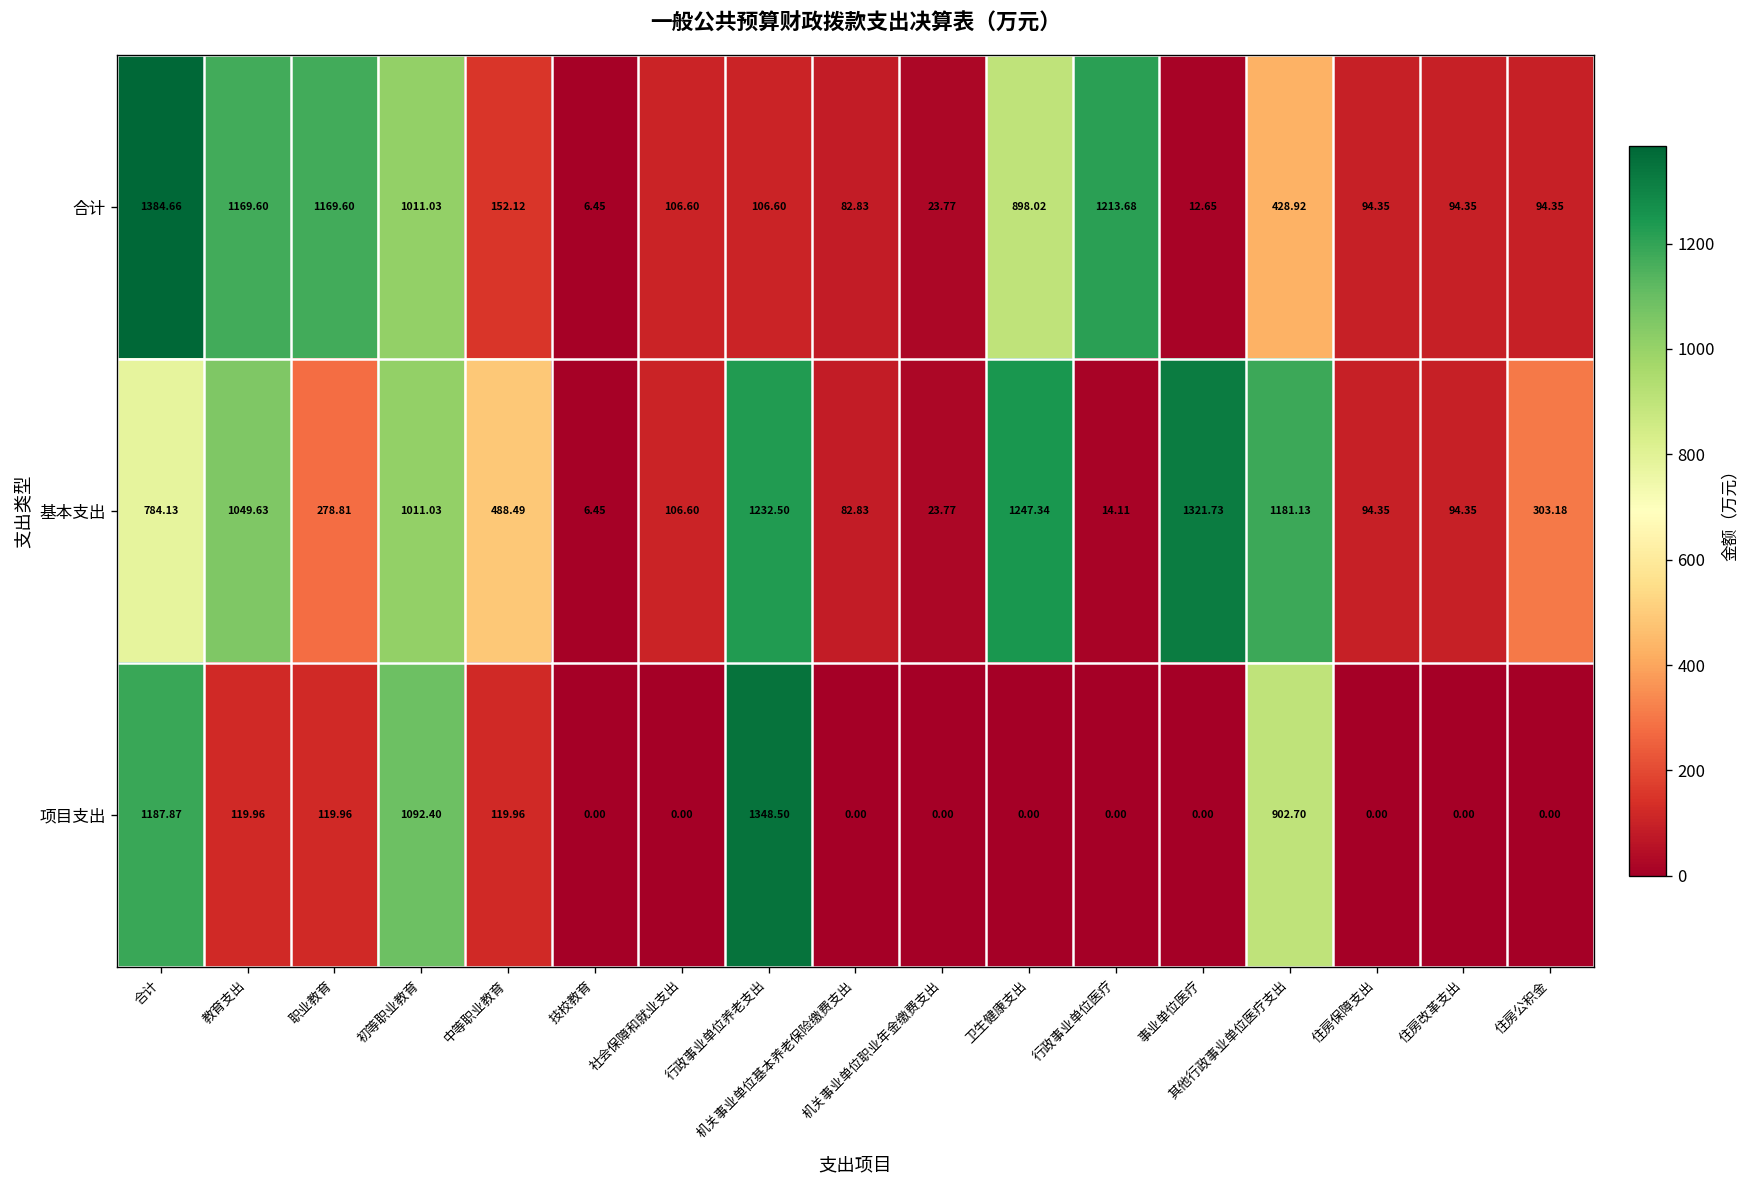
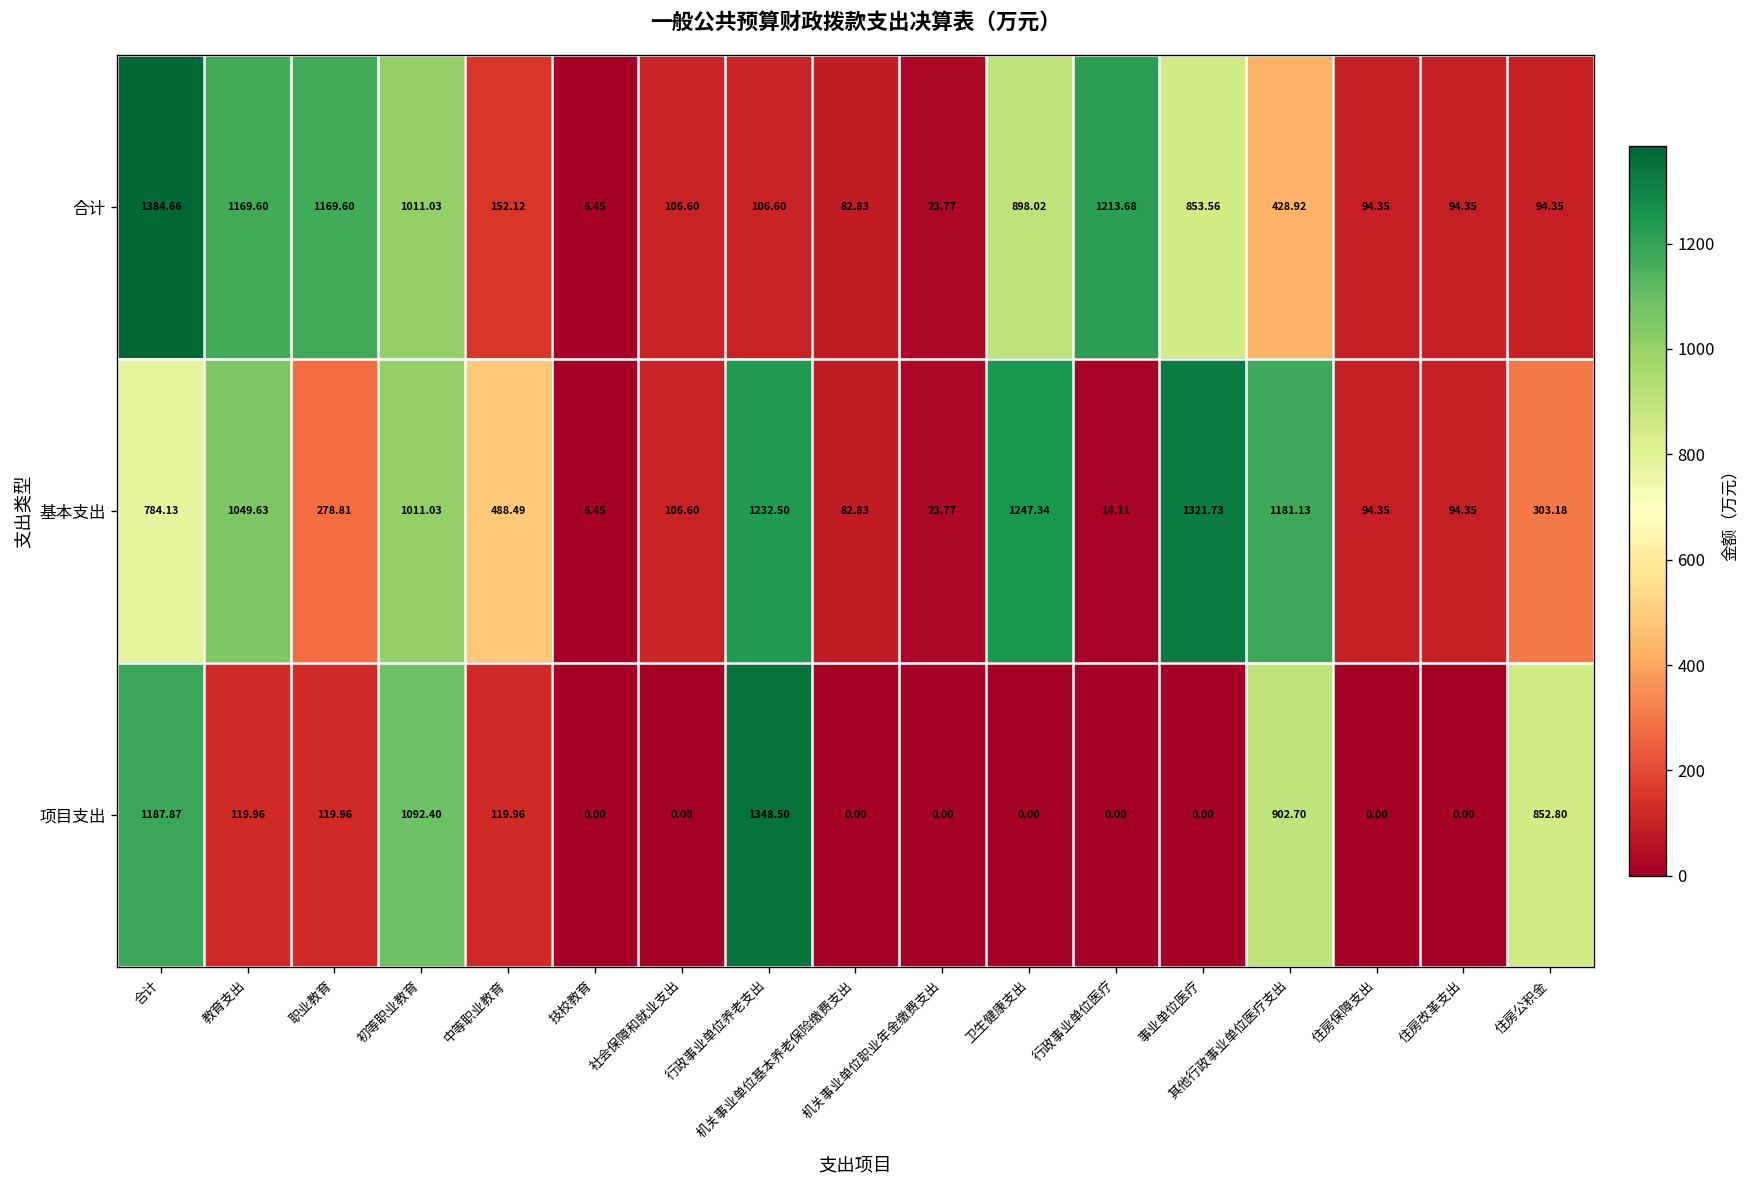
  {
    "合计": {
      "合计": 1384.66,
      "教育支出": 1169.60,
      "职业教育": 1169.60,
      "初等职业教育": 1011.03,
      "中等职业教育": 152.12,
      "技校教育": 6.45,
      "社会保障和就业支出": 106.60,
      "行政事业单位养老支出": 106.60,
      "机关事业单位基本养老保险缴费支出": 82.83,
      "机关事业单位职业年金缴费支出": 23.77,
      "卫生健康支出": 898.02,
      "行政事业单位医疗": 1213.68,
-     "事业单位医疗": 12.65,
+     "事业单位医疗": 853.56,
      "其他行政事业单位医疗支出": 428.92,
      "住房保障支出": 94.35,
      "住房改革支出": 94.35,
      "住房公积金": 94.35
    },
    "基本支出": {
      "合计": 784.13,
      "教育支出": 1049.63,
      "职业教育": 278.81,
      "初等职业教育": 1011.03,
      "中等职业教育": 488.49,
      "技校教育": 6.45,
      "社会保障和就业支出": 106.60,
      "行政事业单位养老支出": 1232.50,
      "机关事业单位基本养老保险缴费支出": 82.83,
      "机关事业单位职业年金缴费支出": 23.77,
      "卫生健康支出": 1247.34,
      "行政事业单位医疗": 14.11,
      "事业单位医疗": 1321.73,
      "其他行政事业单位医疗支出": 1181.13,
      "住房保障支出": 94.35,
      "住房改革支出": 94.35,
      "住房公积金": 303.18
    },
    "项目支出": {
      "合计": 1187.87,
      "教育支出": 119.96,
      "职业教育": 119.96,
      "初等职业教育": 1092.40,
      "中等职业教育": 119.96,
      "技校教育": 0.00,
      "社会保障和就业支出": 0.00,
      "行政事业单位养老支出": 1348.50,
      "机关事业单位基本养老保险缴费支出": 0.00,
      "机关事业单位职业年金缴费支出": 0.00,
      "卫生健康支出": 0.00,
      "行政事业单位医疗": 0.00,
      "事业单位医疗": 0.00,
      "其他行政事业单位医疗支出": 902.70,
      "住房保障支出": 0.00,
      "住房改革支出": 0.00,
-     "住房公积金": 0.00
+     "住房公积金": 852.80
    }
  }
